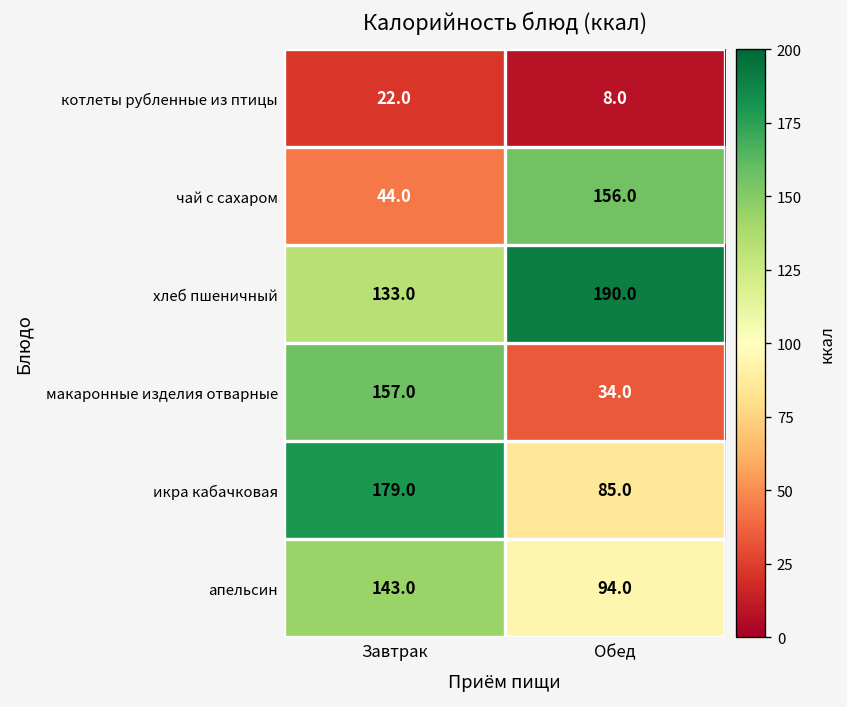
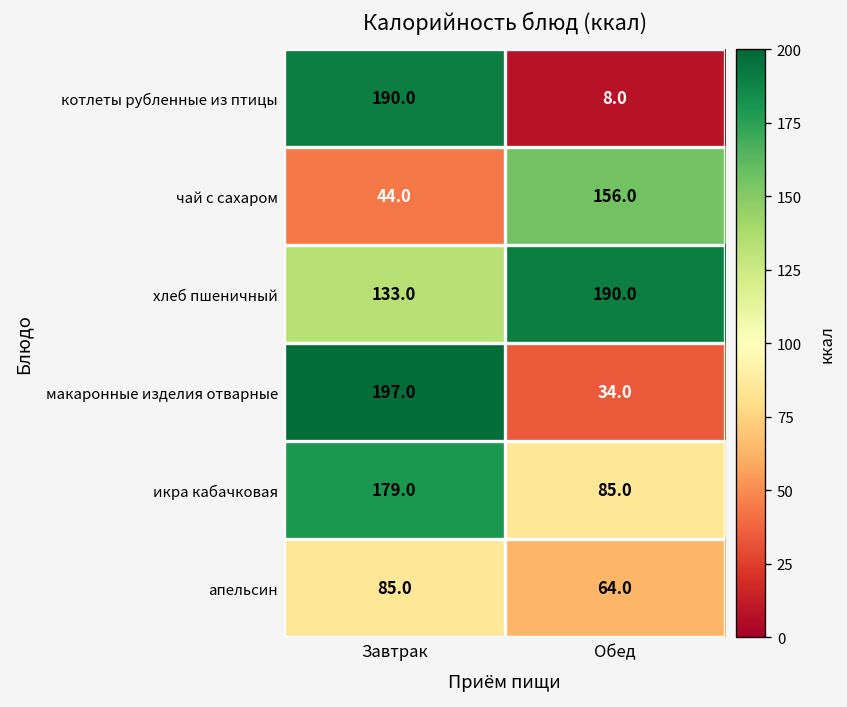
  {
    "котлеты рубленные из птицы": {
-     "Завтрак": 22.0,
+     "Завтрак": 190.0,
      "Обед": 8.0
    },
    "чай с сахаром": {
      "Завтрак": 44.0,
      "Обед": 156.0
    },
    "хлеб пшеничный": {
      "Завтрак": 133.0,
      "Обед": 190.0
    },
    "макаронные изделия отварные": {
-     "Завтрак": 157.0,
+     "Завтрак": 197.0,
      "Обед": 34.0
    },
    "икра кабачковая": {
      "Завтрак": 179.0,
      "Обед": 85.0
    },
    "апельсин": {
-     "Завтрак": 143.0,
-     "Обед": 94.0
+     "Завтрак": 85.0,
+     "Обед": 64.0
    }
  }
